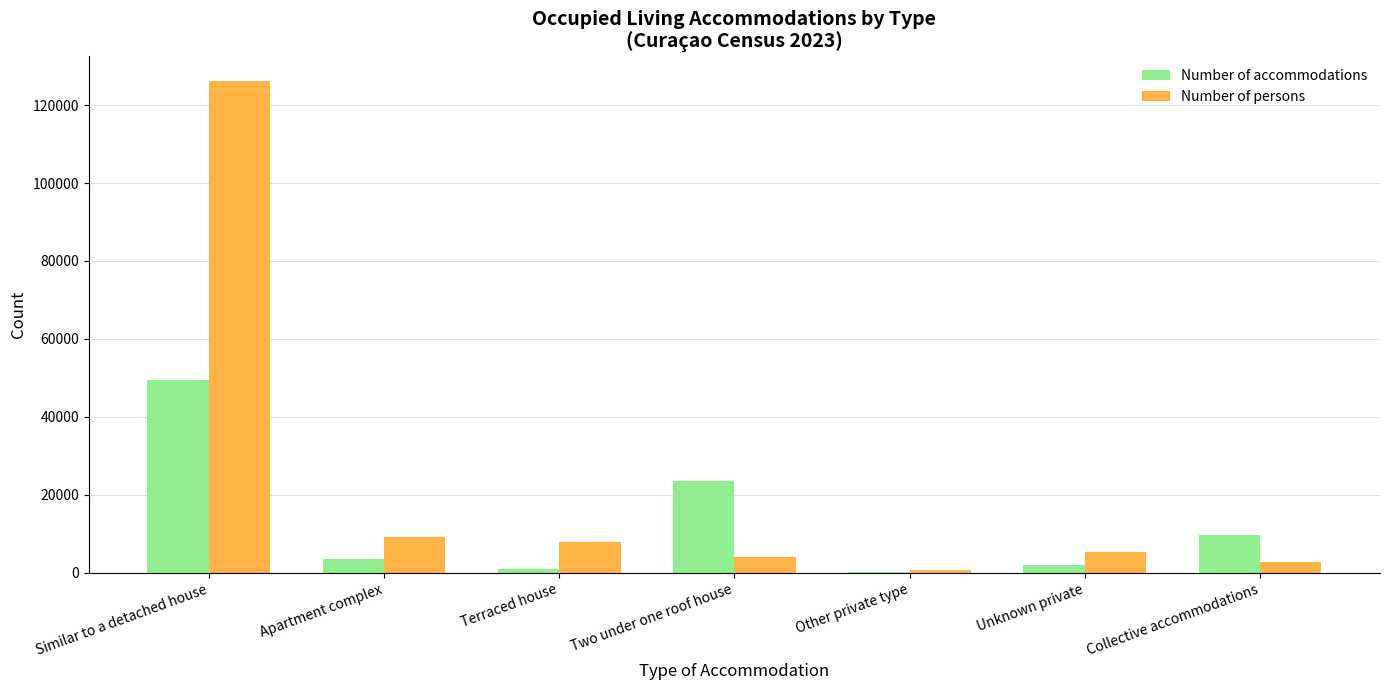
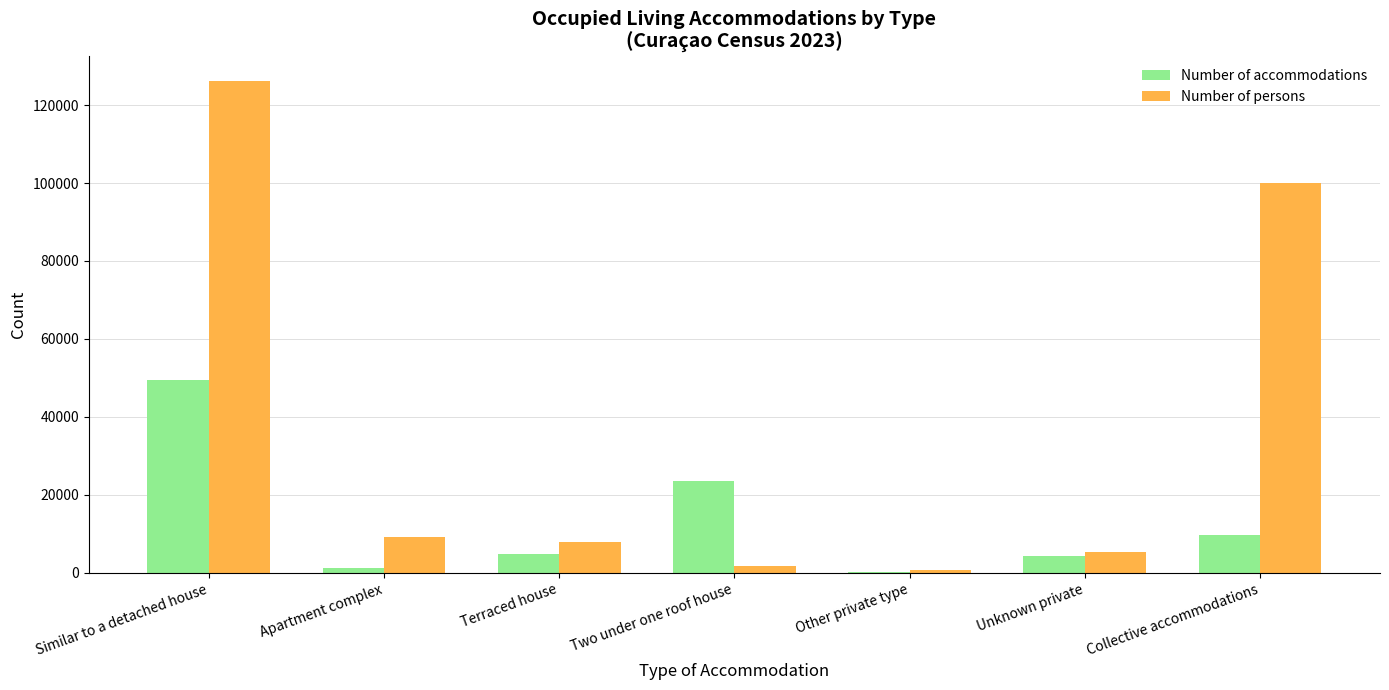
  {
    "Number of accommodations": {
      "Similar to a detached house": 50000,
-     "Apartment complex": 4000,
-     "Terraced house": 1000,
+     "Apartment complex": 1000,
+     "Terraced house": 5000,
      "Two under one roof house": 24000,
-     "Unknown private": 2000,
+     "Unknown private": 4000,
      "Collective accommodations": 10000
    },
    "Number of persons": {
      "Similar to a detached house": 126000,
      "Apartment complex": 9000,
      "Terraced house": 8000,
-     "Two under one roof house": 4000,
+     "Two under one roof house": 2000,
      "Other private type": 1000,
      "Unknown private": 5000,
-     "Collective accommodations": 3000
+     "Collective accommodations": 100000
    }
  }
